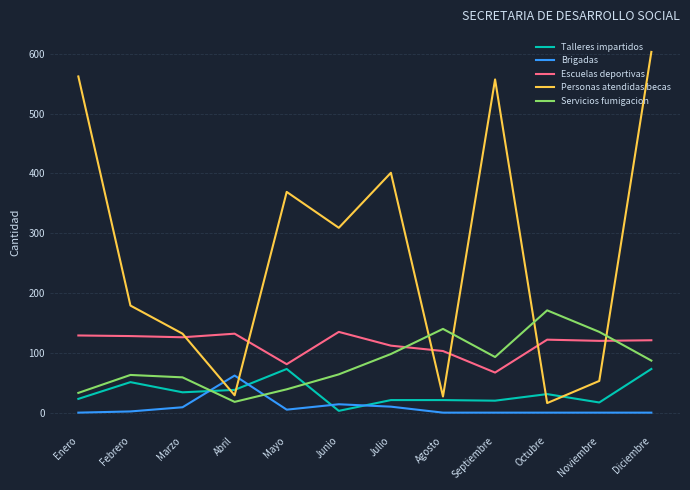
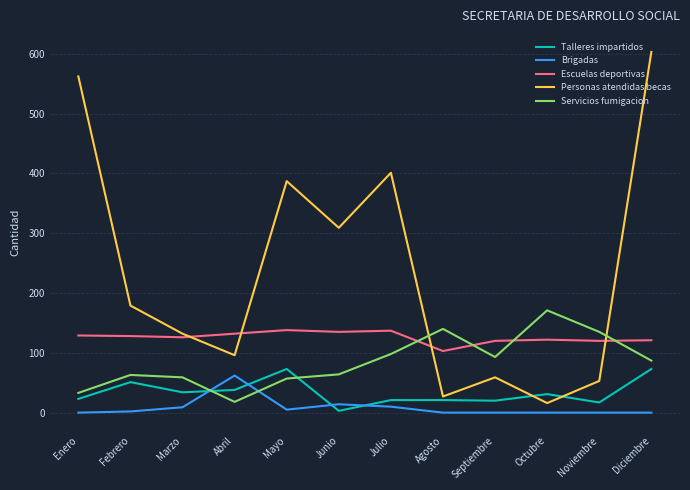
  {
    "Talleres impartidos": {
      "Enero": 20,
      "Febrero": 50,
      "Marzo": 30,
      "Abril": 40,
      "Mayo": 70,
      "Junio": 0,
      "Julio": 20,
      "Agosto": 20,
      "Septiembre": 20,
      "Octubre": 30,
      "Noviembre": 20,
      "Diciembre": 70
    },
    "Brigadas": {
      "Enero": 0,
      "Febrero": 0,
      "Marzo": 10,
      "Abril": 60,
      "Mayo": 10,
      "Junio": 10,
      "Julio": 10,
      "Agosto": 0,
      "Septiembre": 0,
      "Octubre": 0,
      "Noviembre": 0,
      "Diciembre": 0
    },
    "Escuelas deportivas": {
      "Enero": 130,
      "Febrero": 130,
      "Marzo": 130,
      "Abril": 130,
-     "Mayo": 80,
+     "Mayo": 140,
      "Junio": 140,
-     "Julio": 110,
+     "Julio": 140,
      "Agosto": 100,
-     "Septiembre": 70,
+     "Septiembre": 120,
      "Octubre": 120,
      "Noviembre": 120,
      "Diciembre": 120
    },
    "Personas atendidas becas": {
      "Enero": 560,
      "Febrero": 180,
      "Marzo": 130,
-     "Abril": 30,
-     "Mayo": 370,
+     "Abril": 100,
+     "Mayo": 390,
      "Junio": 310,
      "Julio": 400,
      "Agosto": 30,
-     "Septiembre": 560,
+     "Septiembre": 60,
      "Octubre": 20,
      "Noviembre": 50,
      "Diciembre": 600
    },
    "Servicios fumigacion": {
      "Enero": 30,
      "Febrero": 60,
      "Marzo": 60,
      "Abril": 20,
-     "Mayo": 40,
+     "Mayo": 60,
      "Junio": 60,
      "Julio": 100,
      "Agosto": 140,
      "Septiembre": 90,
      "Octubre": 170,
      "Noviembre": 140,
      "Diciembre": 90
    }
  }
